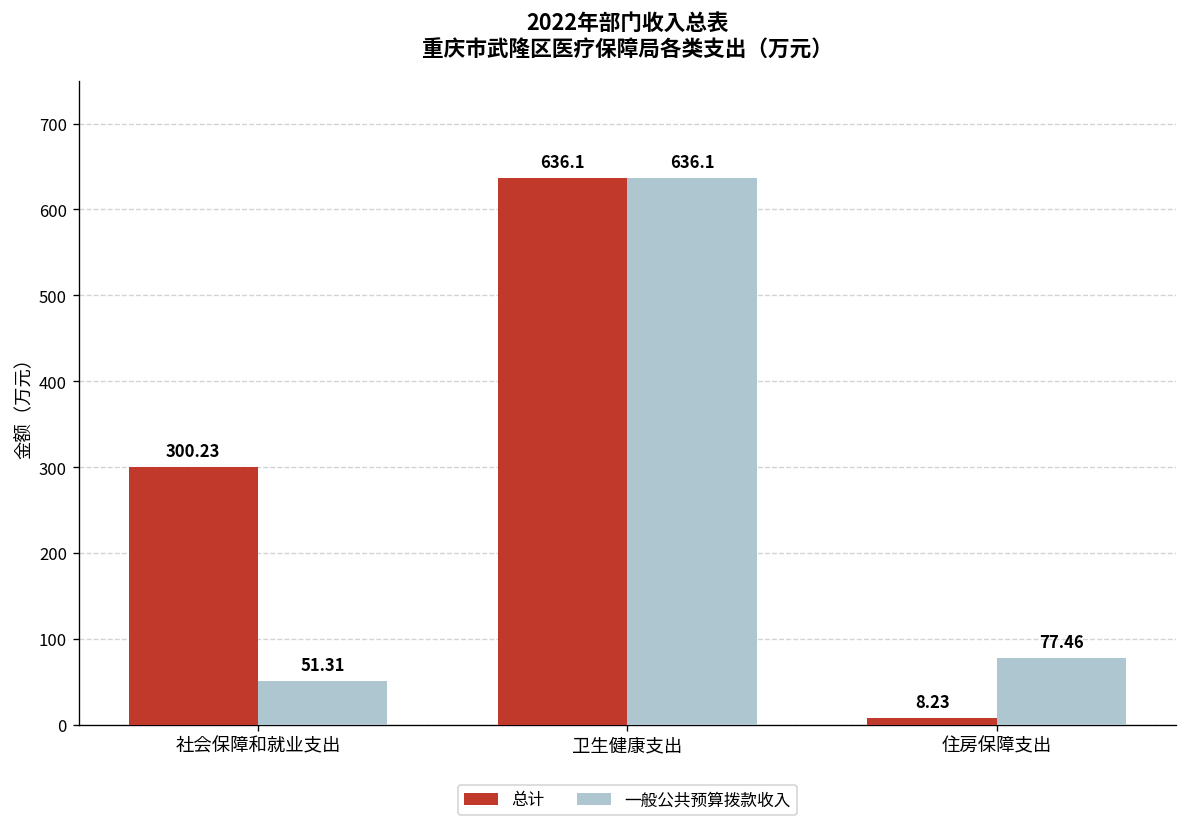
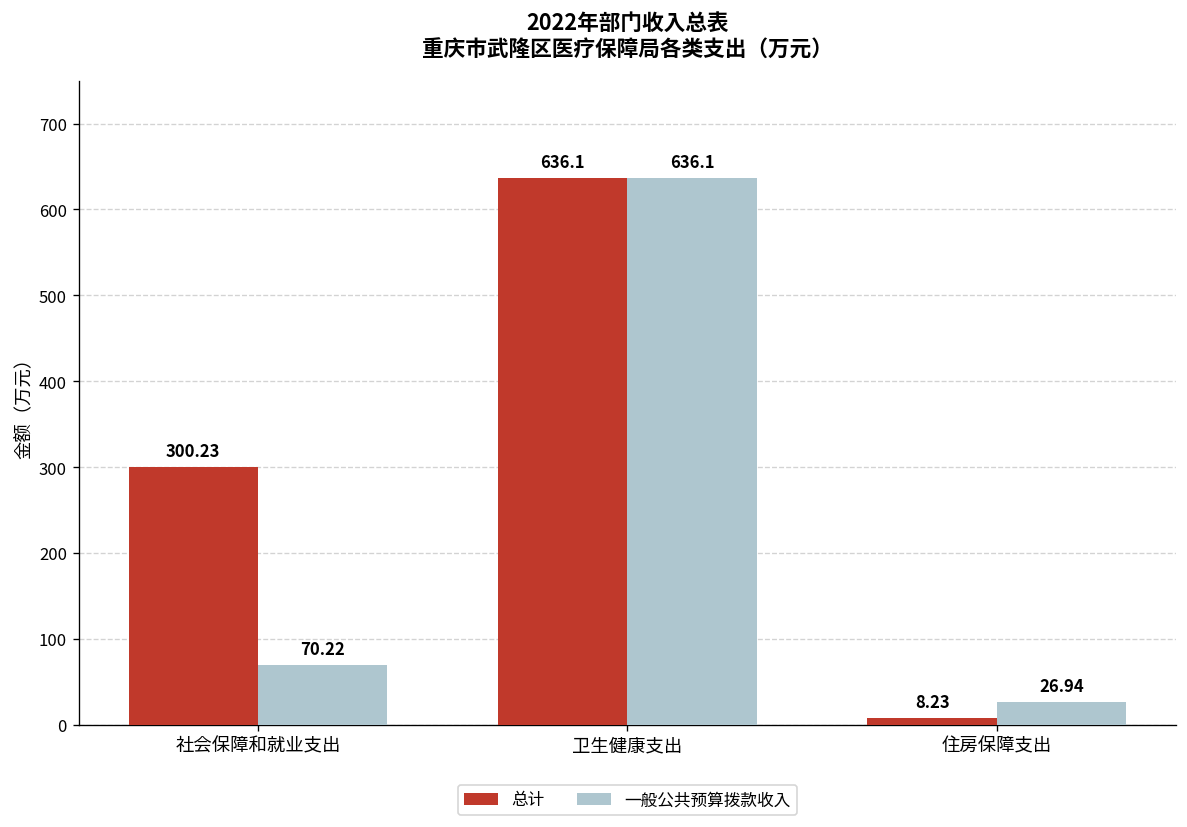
  {
    "总计": {
      "社会保障和就业支出": 300.23,
      "卫生健康支出": 636.1,
      "住房保障支出": 8.23
    },
    "一般公共预算拨款收入": {
-     "社会保障和就业支出": 51.31,
+     "社会保障和就业支出": 70.22,
      "卫生健康支出": 636.1,
-     "住房保障支出": 77.46
+     "住房保障支出": 26.94
    }
  }
